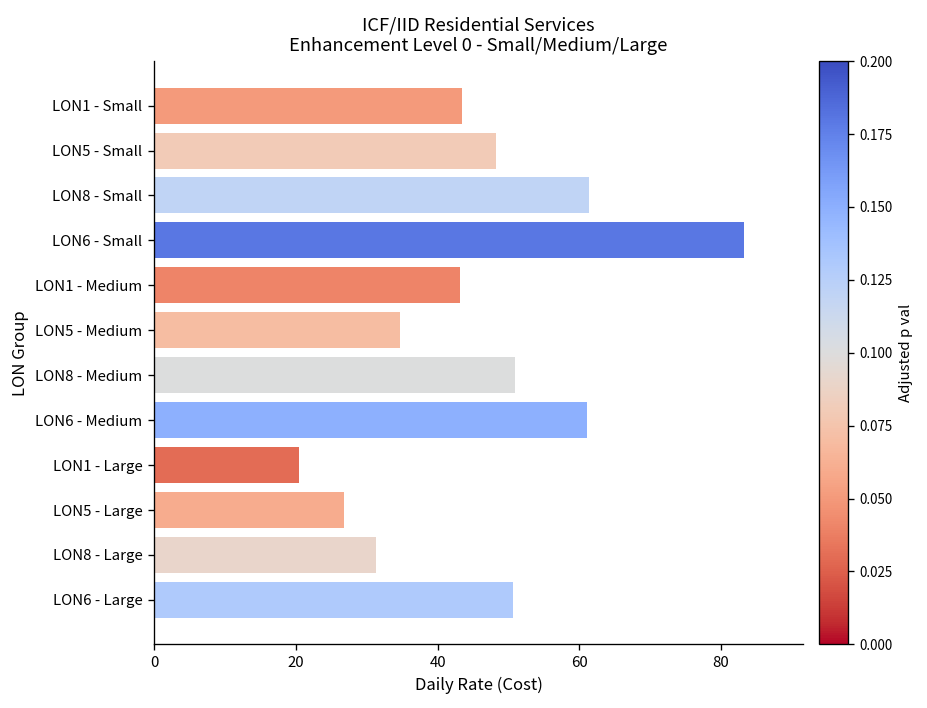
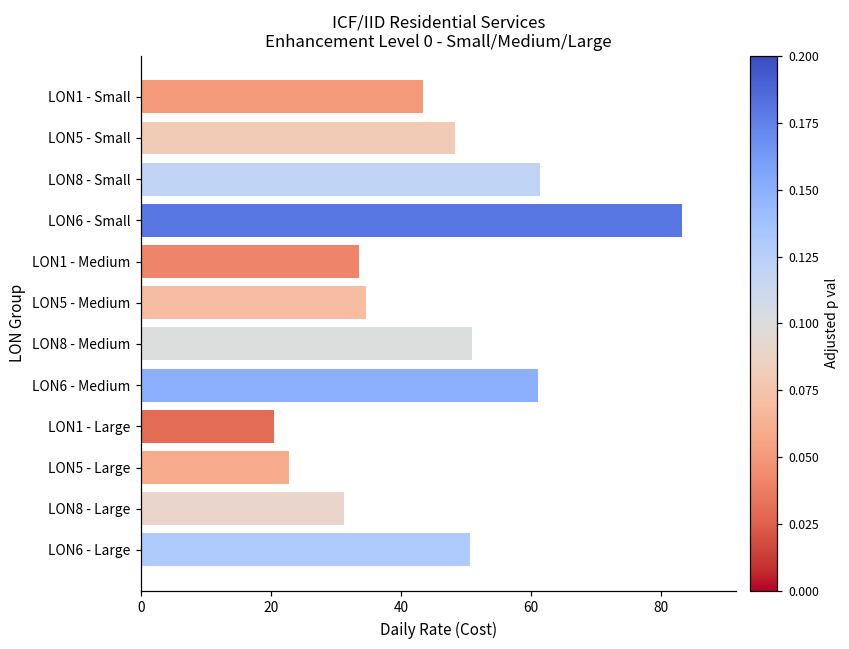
  {
    "LON1 - Small": 43,
    "LON5 - Small": 48,
    "LON8 - Small": 61,
    "LON6 - Small": 83,
-   "LON1 - Medium": 43,
+   "LON1 - Medium": 33,
    "LON5 - Medium": 35,
    "LON8 - Medium": 51,
    "LON6 - Medium": 61,
    "LON1 - Large": 20,
-   "LON5 - Large": 27,
+   "LON5 - Large": 23,
    "LON8 - Large": 31,
    "LON6 - Large": 51
  }
